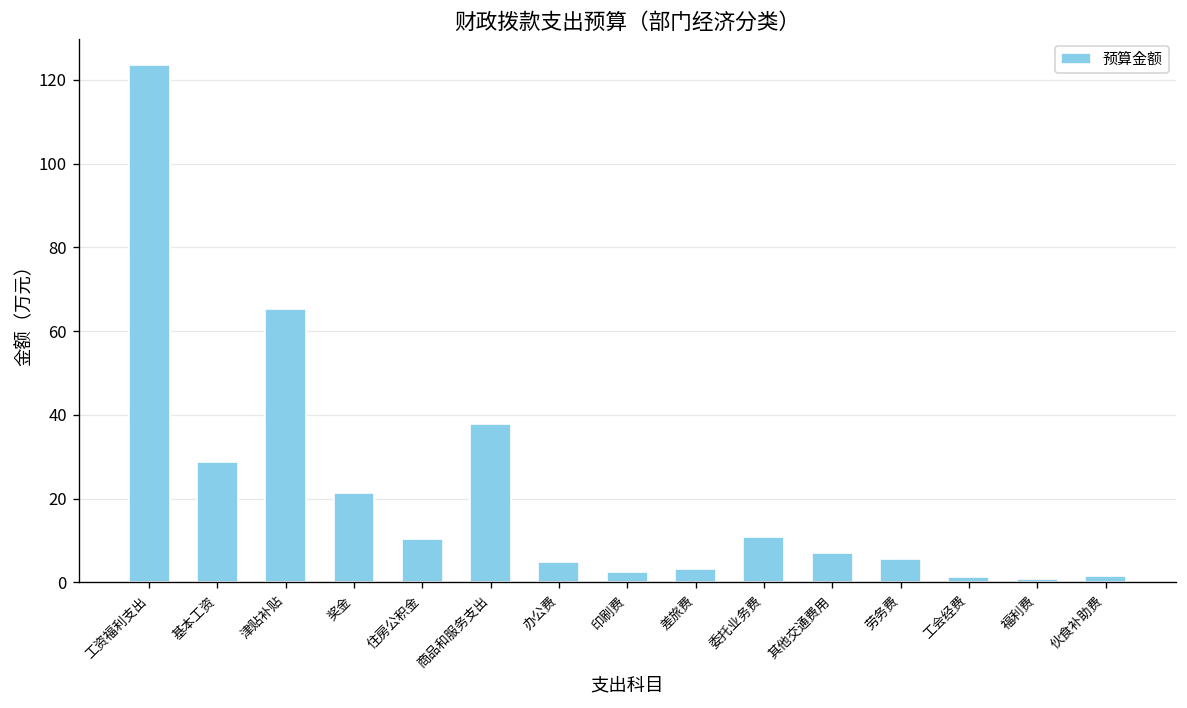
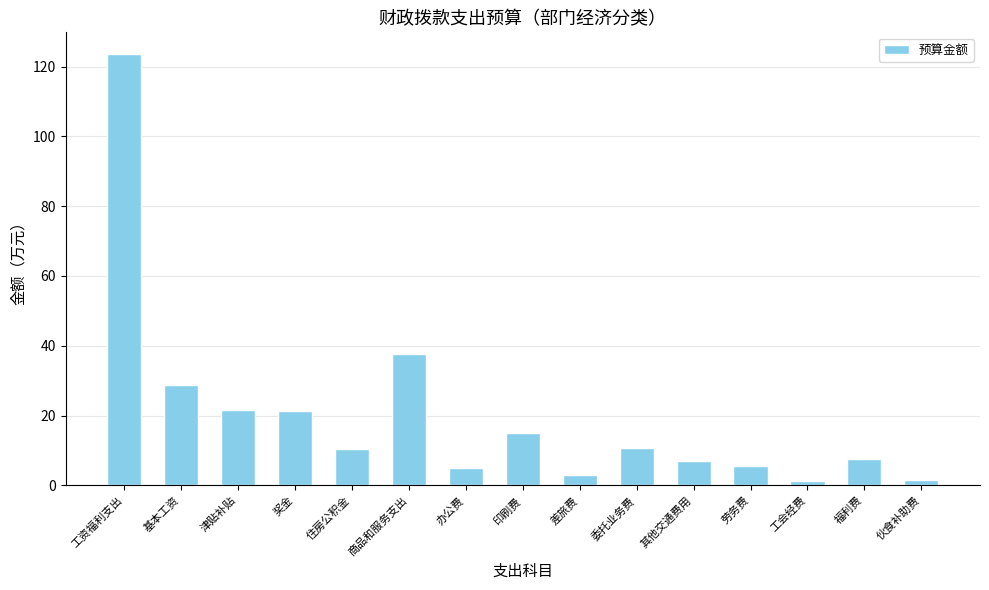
  {
    "工资福利支出": 124,
    "基本工资": 29,
-   "津贴补贴": 65,
+   "津贴补贴": 22,
    "奖金": 21,
    "住房公积金": 10,
    "商品和服务支出": 38,
    "办公费": 5,
-   "印刷费": 3,
+   "印刷费": 15,
    "差旅费": 3,
    "委托业务费": 11,
    "其他交通费用": 7,
    "劳务费": 6,
    "工会经费": 1,
-   "福利费": 1,
+   "福利费": 8,
    "伙食补助费": 2
  }
